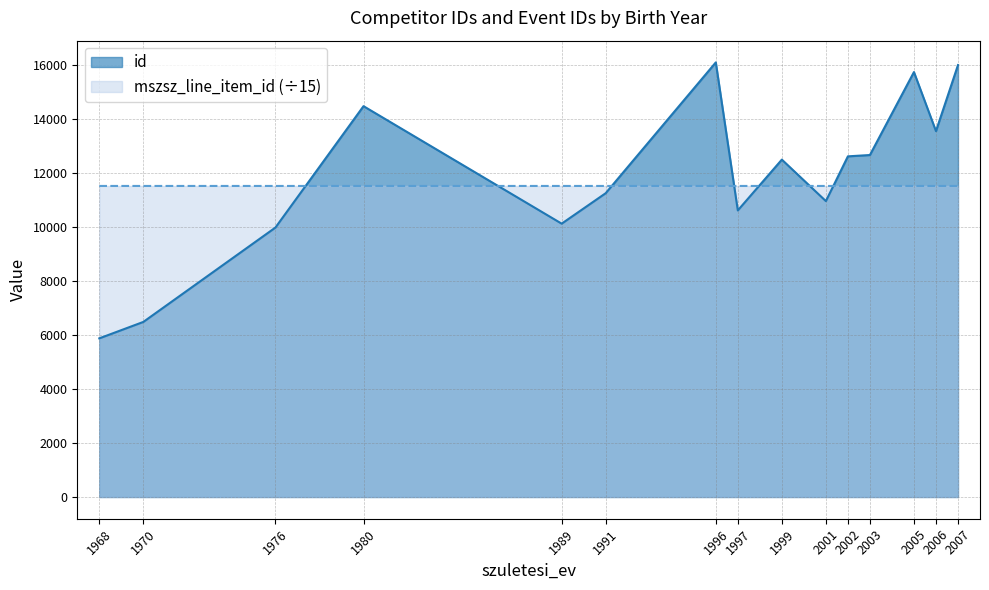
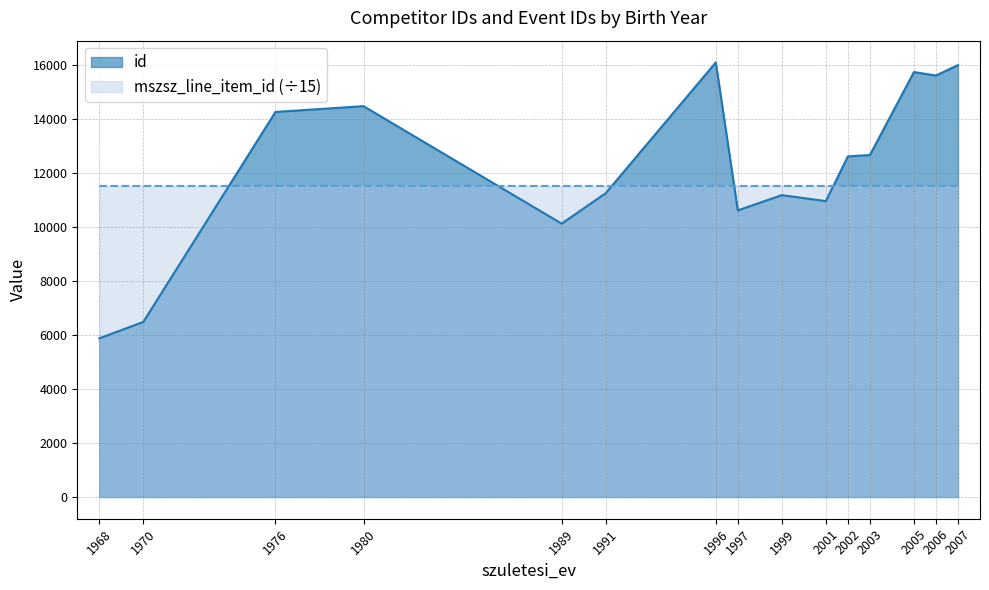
  {
    "id": {
      "1968": 5900,
      "1970": 6500,
-     "1976": 10000,
+     "1976": 14300,
      "1980": 14500,
      "1989": 10100,
      "1991": 11300,
      "1996": 16100,
      "1997": 10600,
-     "1999": 12500,
+     "1999": 11200,
      "2001": 11000,
      "2002": 12600,
      "2003": 12700,
      "2005": 15800,
-     "2006": 13600,
+     "2006": 15600,
      "2007": 16000
    },
    "mszsz_line_item_id (÷15)": {
      "1968": 11500,
      "1970": 11500,
      "1976": 11500,
      "1980": 11500,
      "1989": 11500,
      "1991": 11500,
      "1996": 11500,
      "1997": 11500,
      "1999": 11500,
      "2001": 11500,
      "2002": 11500,
      "2003": 11500,
      "2005": 11500,
      "2006": 11500,
      "2007": 11500
    }
  }
